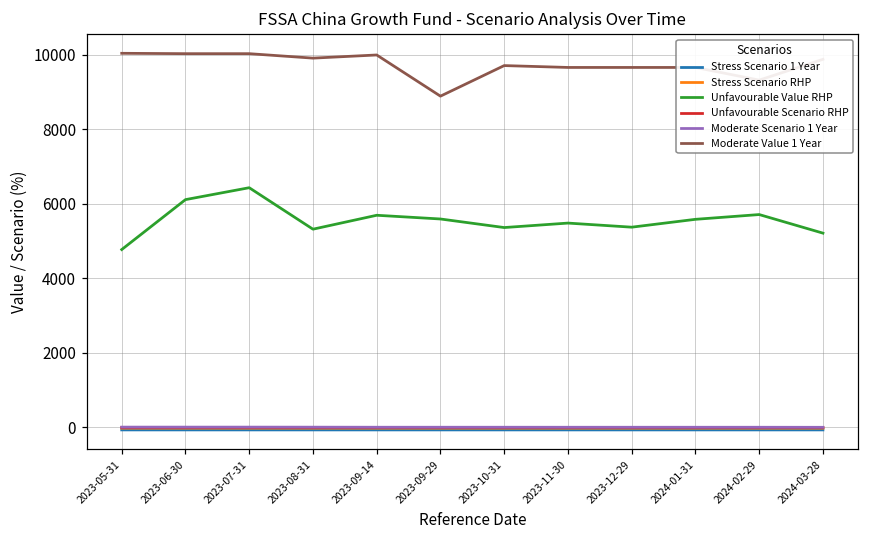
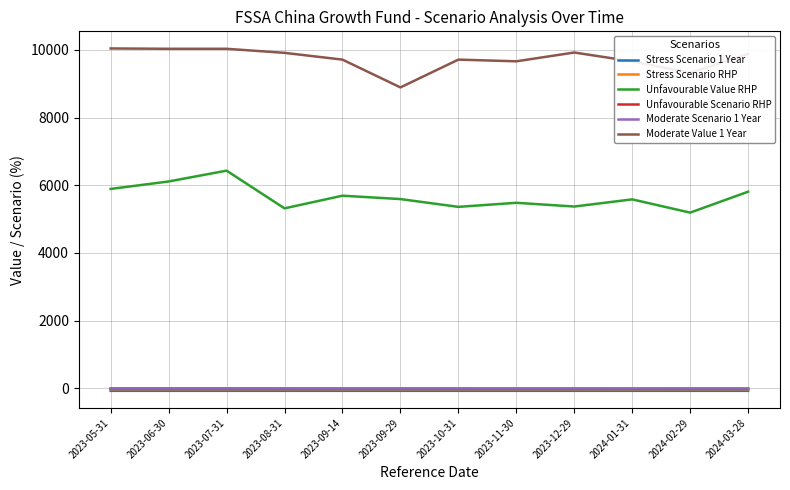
  {
    "Unfavourable Value RHP": {
-     "2023-05-31": 4800,
+     "2023-05-31": 5900,
      "2023-06-30": 6100,
      "2023-07-31": 6400,
      "2023-08-31": 5300,
      "2023-09-14": 5700,
      "2023-09-29": 5600,
      "2023-10-31": 5400,
      "2023-11-30": 5500,
      "2023-12-29": 5400,
      "2024-01-31": 5600,
-     "2024-02-29": 5700,
-     "2024-03-28": 5200
+     "2024-02-29": 5200,
+     "2024-03-28": 5800
    },
    "Moderate Value 1 Year": {
      "2023-05-31": 10000,
      "2023-06-30": 10000,
      "2023-07-31": 10000,
      "2023-08-31": 9900,
-     "2023-09-14": 10000,
+     "2023-09-14": 9700,
      "2023-09-29": 8900,
      "2023-10-31": 9700,
      "2023-11-30": 9700,
-     "2023-12-29": 9700
+     "2023-12-29": 9900
    }
  }
